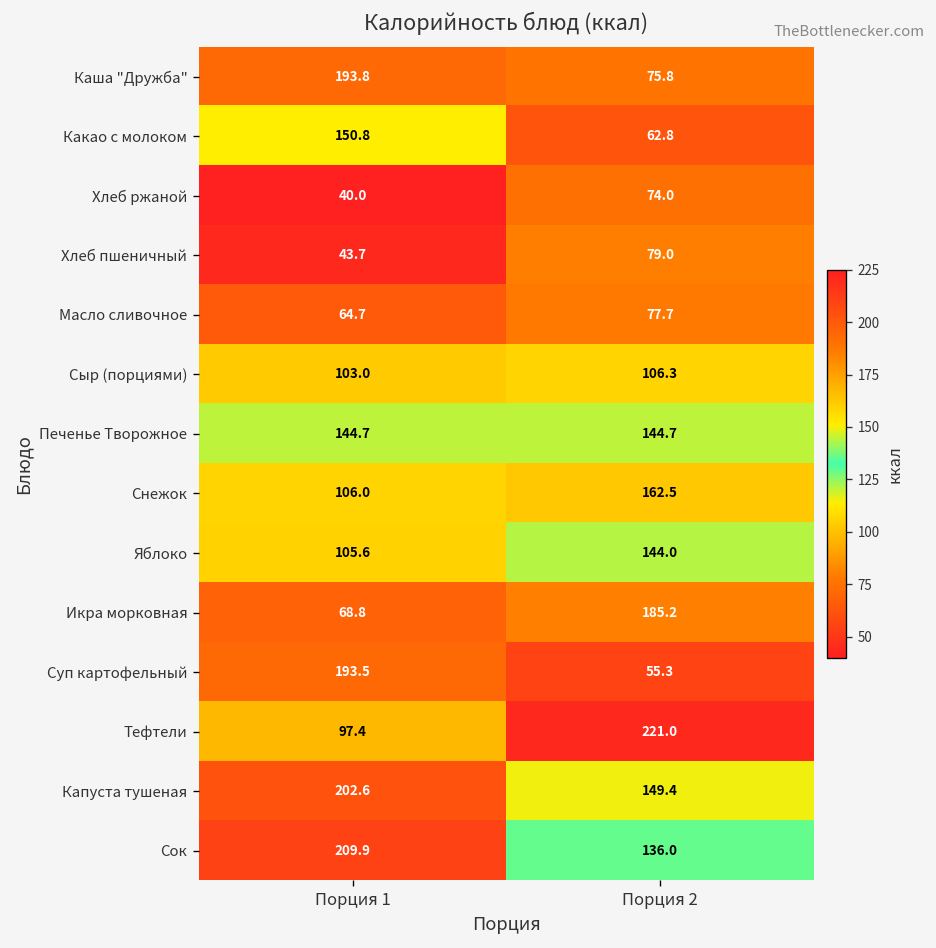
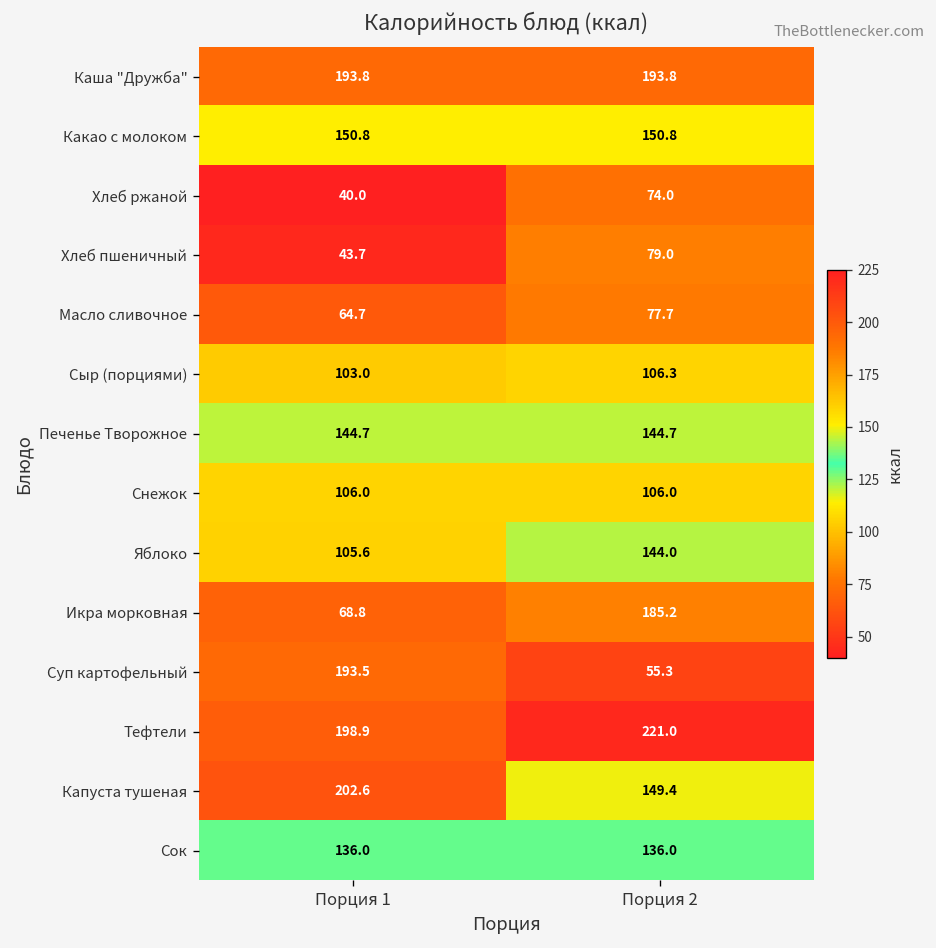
  {
    "Каша \"Дружба\"": {
      "Порция 1": 193.8,
-     "Порция 2": 75.8
+     "Порция 2": 193.8
    },
    "Какао с молоком": {
      "Порция 1": 150.8,
-     "Порция 2": 62.8
+     "Порция 2": 150.8
    },
    "Хлеб ржаной": {
      "Порция 1": 40.0,
      "Порция 2": 74.0
    },
    "Хлеб пшеничный": {
      "Порция 1": 43.7,
      "Порция 2": 79.0
    },
    "Масло сливочное": {
      "Порция 1": 64.7,
      "Порция 2": 77.7
    },
    "Сыр (порциями)": {
      "Порция 1": 103.0,
      "Порция 2": 106.3
    },
    "Печенье Творожное": {
      "Порция 1": 144.7,
      "Порция 2": 144.7
    },
    "Снежок": {
      "Порция 1": 106.0,
-     "Порция 2": 162.5
+     "Порция 2": 106.0
    },
    "Яблоко": {
      "Порция 1": 105.6,
      "Порция 2": 144.0
    },
    "Икра морковная": {
      "Порция 1": 68.8,
      "Порция 2": 185.2
    },
    "Суп картофельный": {
      "Порция 1": 193.5,
      "Порция 2": 55.3
    },
    "Тефтели": {
-     "Порция 1": 97.4,
+     "Порция 1": 198.9,
      "Порция 2": 221.0
    },
    "Капуста тушеная": {
      "Порция 1": 202.6,
      "Порция 2": 149.4
    },
    "Сок": {
-     "Порция 1": 209.9,
+     "Порция 1": 136.0,
      "Порция 2": 136.0
    }
  }
